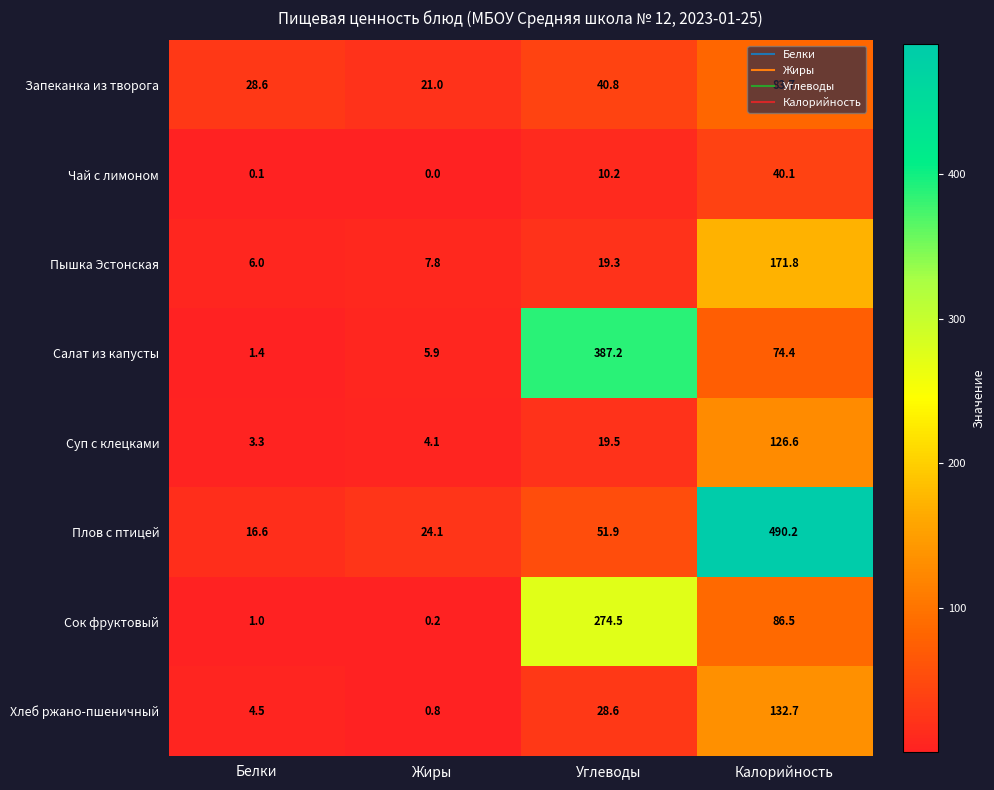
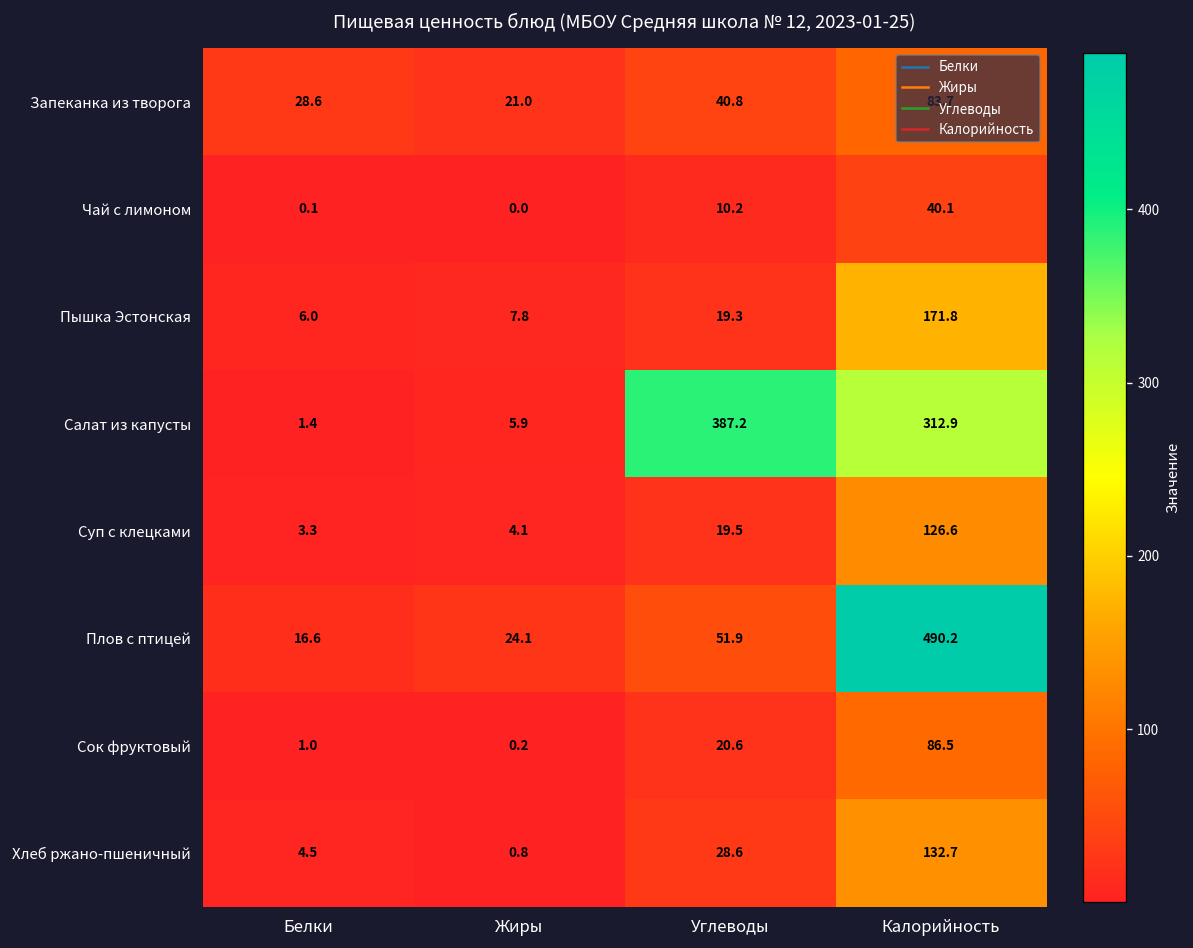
  {
    "Запеканка из творога": {
      "Белки": 28.6,
      "Жиры": 21.0,
      "Углеводы": 40.8
    },
    "Чай с лимоном": {
      "Белки": 0.1,
      "Жиры": 0.0,
      "Углеводы": 10.2,
      "Калорийность": 40.1
    },
    "Пышка Эстонская": {
      "Белки": 6.0,
      "Жиры": 7.8,
      "Углеводы": 19.3,
      "Калорийность": 171.8
    },
    "Салат из капусты": {
      "Белки": 1.4,
      "Жиры": 5.9,
      "Углеводы": 387.2,
-     "Калорийность": 74.4
+     "Калорийность": 312.9
    },
    "Суп с клецками": {
      "Белки": 3.3,
      "Жиры": 4.1,
      "Углеводы": 19.5,
      "Калорийность": 126.6
    },
    "Плов с птицей": {
      "Белки": 16.6,
      "Жиры": 24.1,
      "Углеводы": 51.9,
      "Калорийность": 490.2
    },
    "Сок фруктовый": {
      "Белки": 1.0,
      "Жиры": 0.2,
-     "Углеводы": 274.5,
+     "Углеводы": 20.6,
      "Калорийность": 86.5
    },
    "Хлеб ржано-пшеничный": {
      "Белки": 4.5,
      "Жиры": 0.8,
      "Углеводы": 28.6,
      "Калорийность": 132.7
    }
  }
